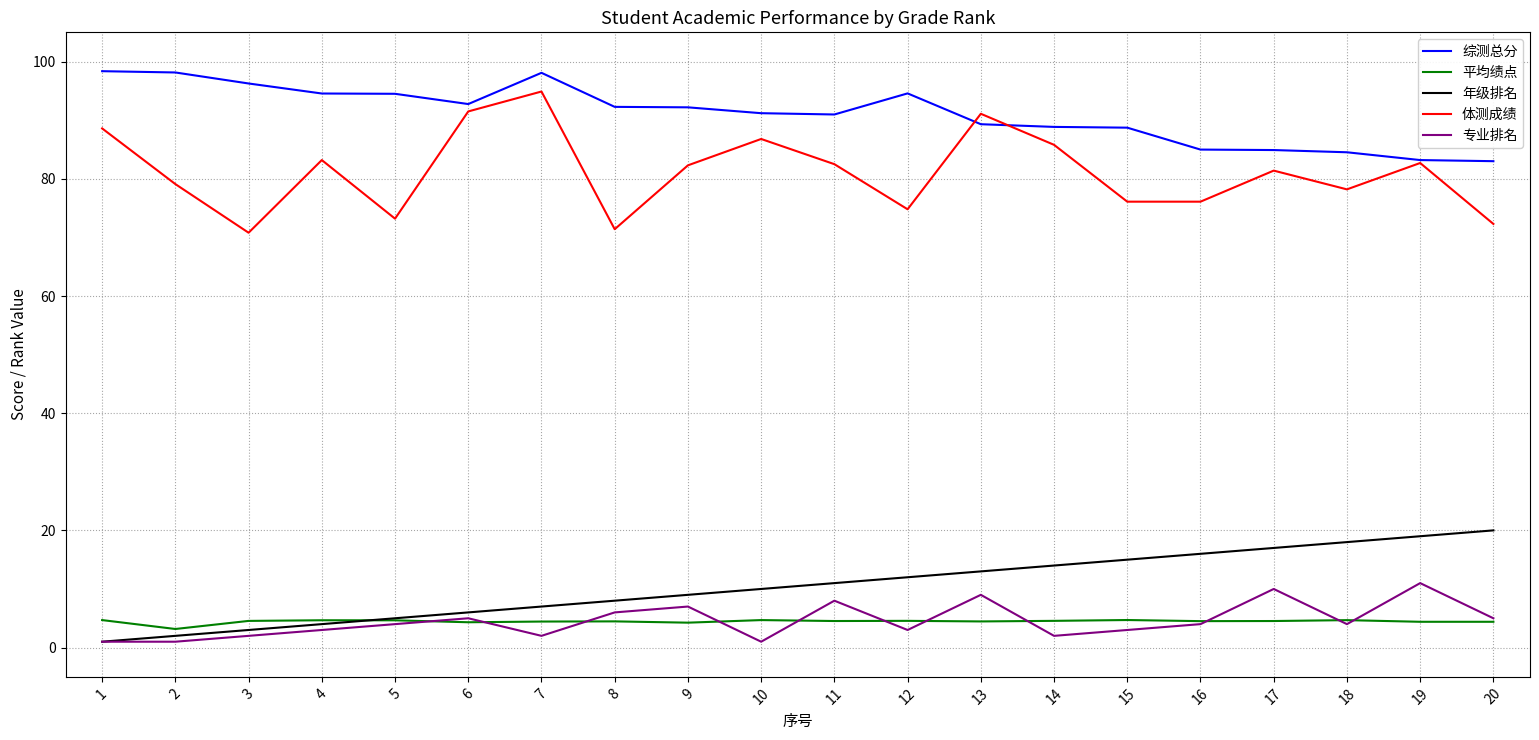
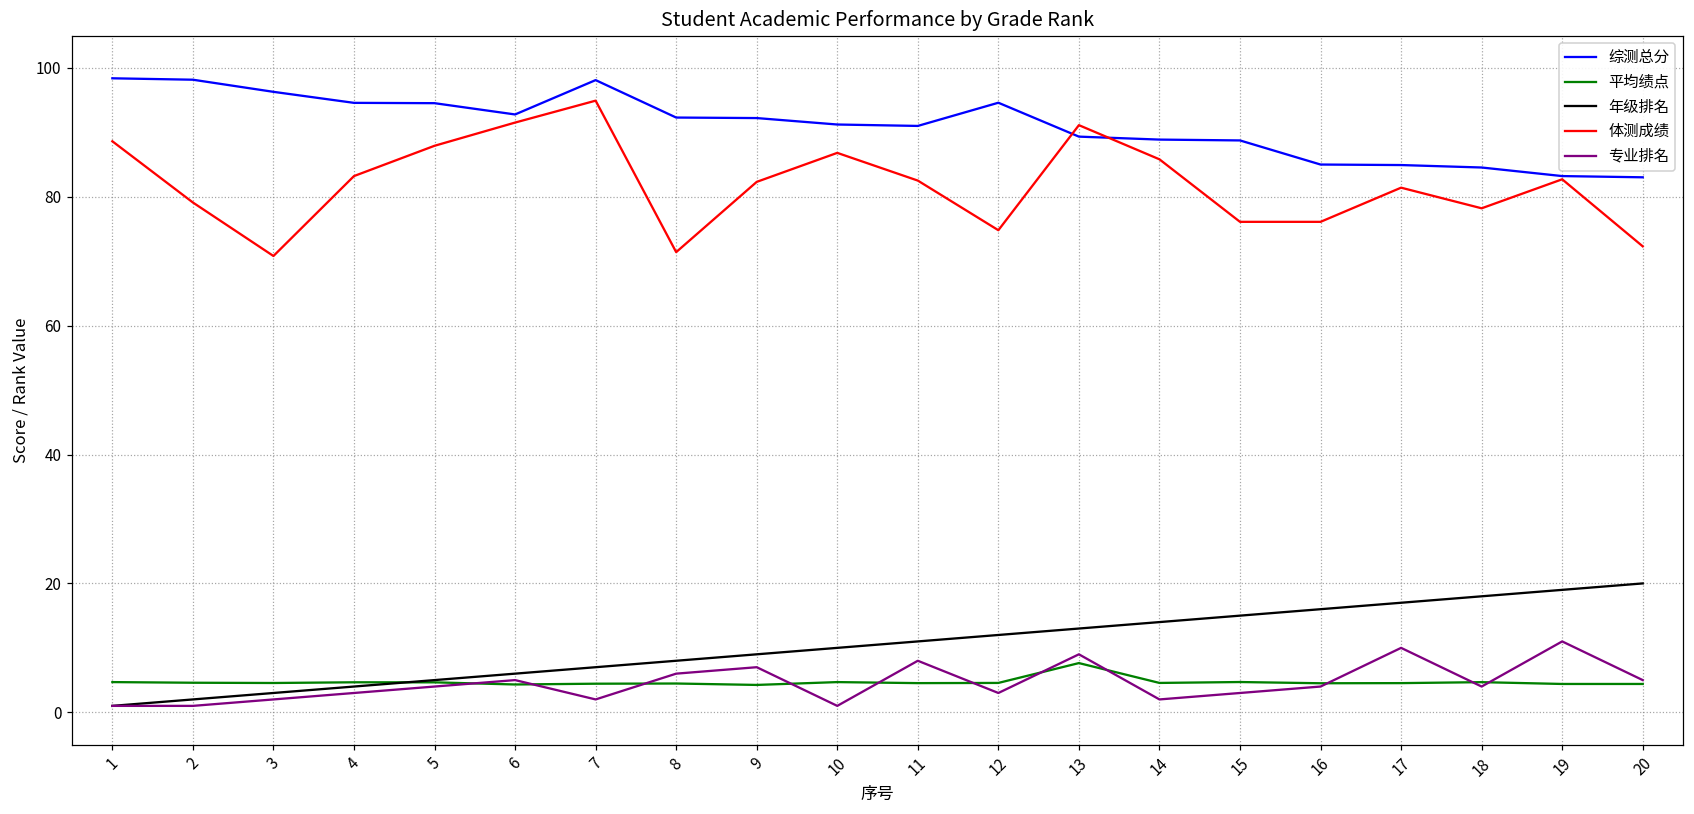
  {
    "综测总分": {
      "1": 98,
      "2": 98,
      "3": 96,
      "4": 95,
      "5": 95,
      "6": 93,
      "7": 98,
      "8": 92,
      "9": 92,
      "10": 91,
      "11": 91,
      "12": 95,
      "13": 89,
      "14": 89,
      "15": 89,
      "16": 85,
      "17": 85,
      "18": 85,
      "19": 83,
      "20": 83
    },
    "平均绩点": {
      "1": 5,
-     "2": 3,
+     "2": 5,
      "3": 5,
      "4": 5,
      "6": 4,
      "7": 4,
      "8": 4,
      "9": 4,
      "10": 5,
      "11": 5,
      "12": 5,
-     "13": 4,
+     "13": 8,
      "14": 5,
      "15": 5,
      "16": 5,
      "17": 5,
      "18": 5,
      "19": 4,
      "20": 4
    },
    "年级排名": {
      "2": 2,
      "3": 3,
      "4": 4,
      "6": 6,
      "7": 7,
      "8": 8,
      "9": 9,
      "10": 10,
      "11": 11,
      "12": 12,
      "13": 13,
      "14": 14,
      "15": 15,
      "16": 16,
      "17": 17,
      "18": 18,
      "19": 19,
      "20": 20
    },
    "体测成绩": {
      "1": 89,
      "2": 79,
      "3": 71,
      "4": 83,
-     "5": 73,
+     "5": 88,
      "6": 92,
      "7": 95,
      "8": 71,
      "9": 82,
      "10": 87,
      "11": 83,
      "12": 75,
      "13": 91,
      "14": 86,
      "15": 76,
      "16": 76,
      "17": 81,
      "18": 78,
      "19": 83,
      "20": 72
    },
    "专业排名": {
      "2": 1,
      "3": 2,
      "4": 3,
      "5": 4,
      "6": 5,
      "7": 2,
      "8": 6,
      "9": 7,
      "10": 1,
      "11": 8,
      "12": 3,
      "13": 9,
      "14": 2,
      "15": 3,
      "16": 4,
      "17": 10,
      "18": 4,
      "19": 11,
      "20": 5
    }
  }
